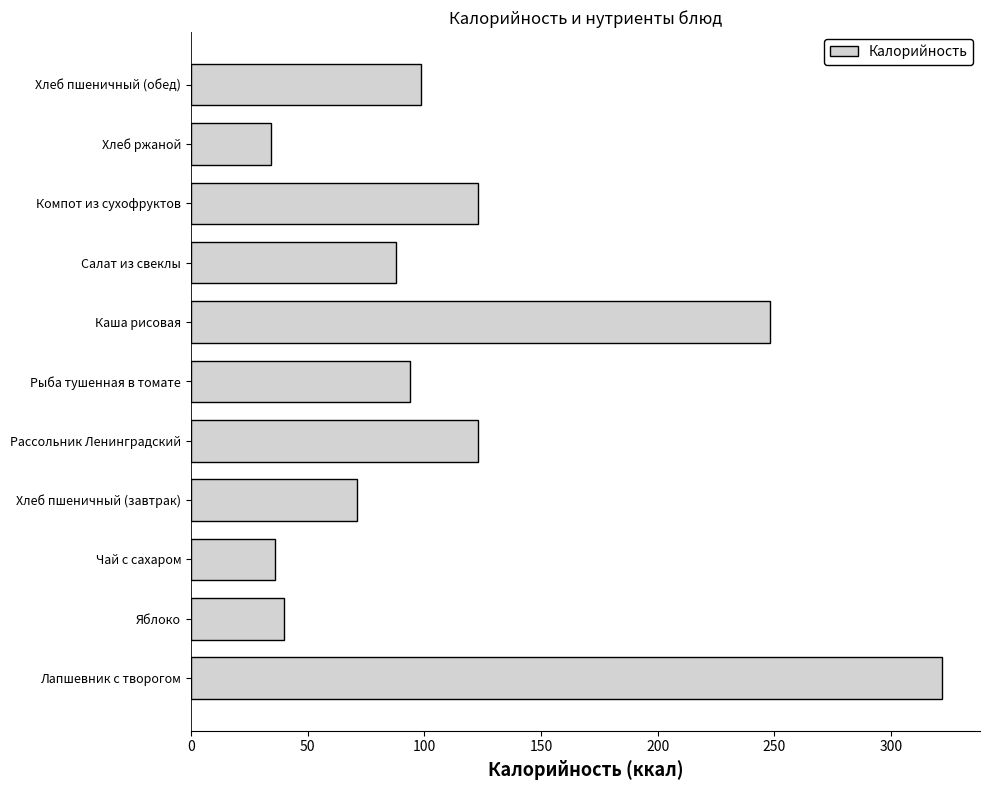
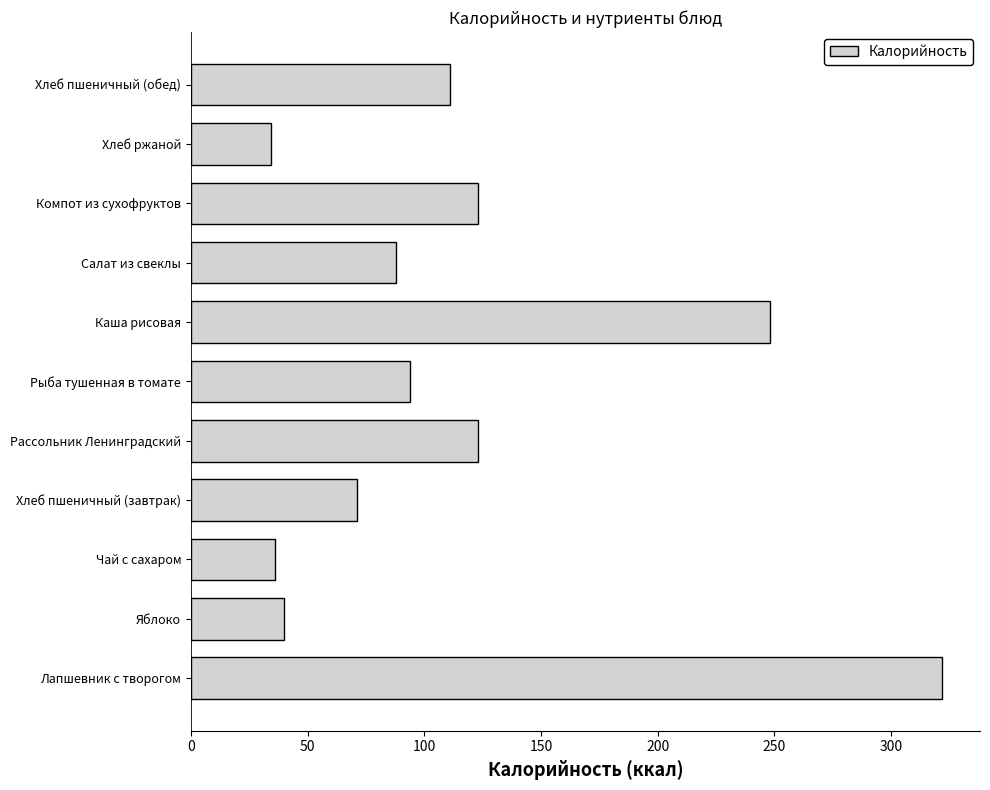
  {
-   "Хлеб пшеничный (обед)": 98,
+   "Хлеб пшеничный (обед)": 111,
    "Хлеб ржаной": 34,
    "Компот из сухофруктов": 123,
    "Салат из свеклы": 88,
    "Каша рисовая": 248,
    "Рыба тушенная в томате": 94,
    "Рассольник Ленинградский": 123,
    "Хлеб пшеничный (завтрак)": 71,
    "Чай с сахаром": 36,
    "Яблоко": 40,
    "Лапшевник с творогом": 322
  }
